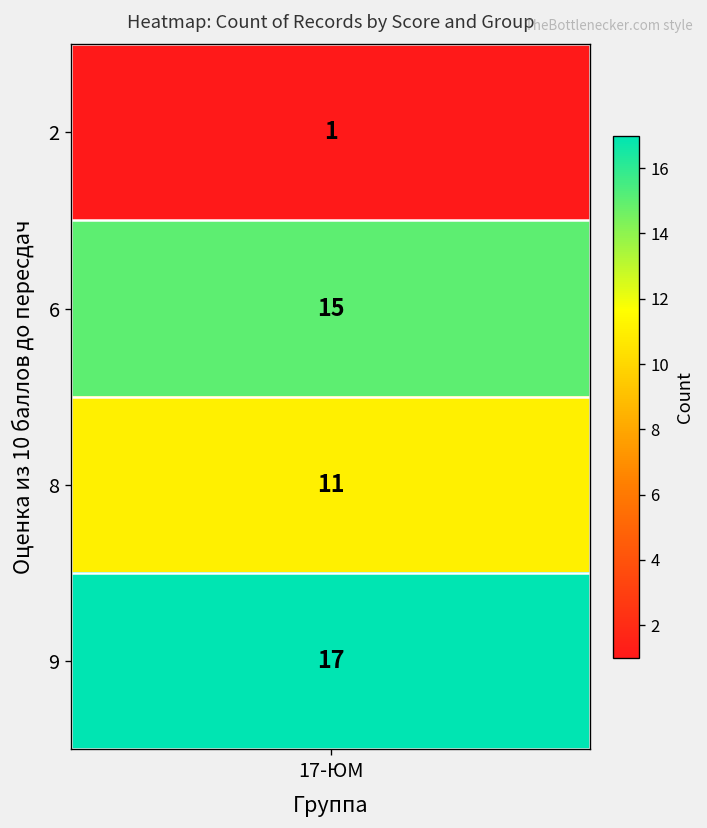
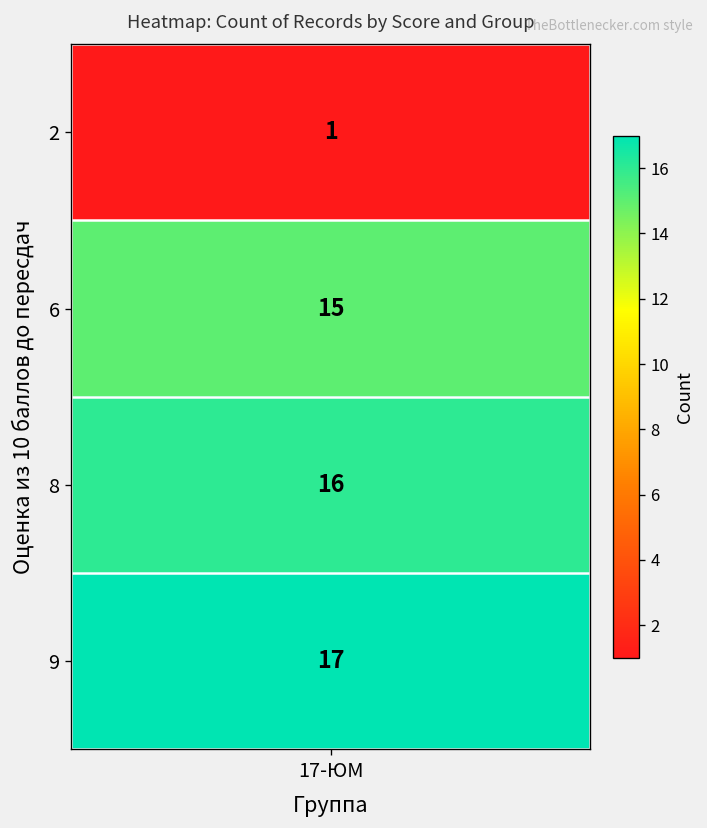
  {
    "2": {
      "17-ЮМ": 1
    },
    "6": {
      "17-ЮМ": 15
    },
    "8": {
-     "17-ЮМ": 11
+     "17-ЮМ": 16
    },
    "9": {
      "17-ЮМ": 17
    }
  }
